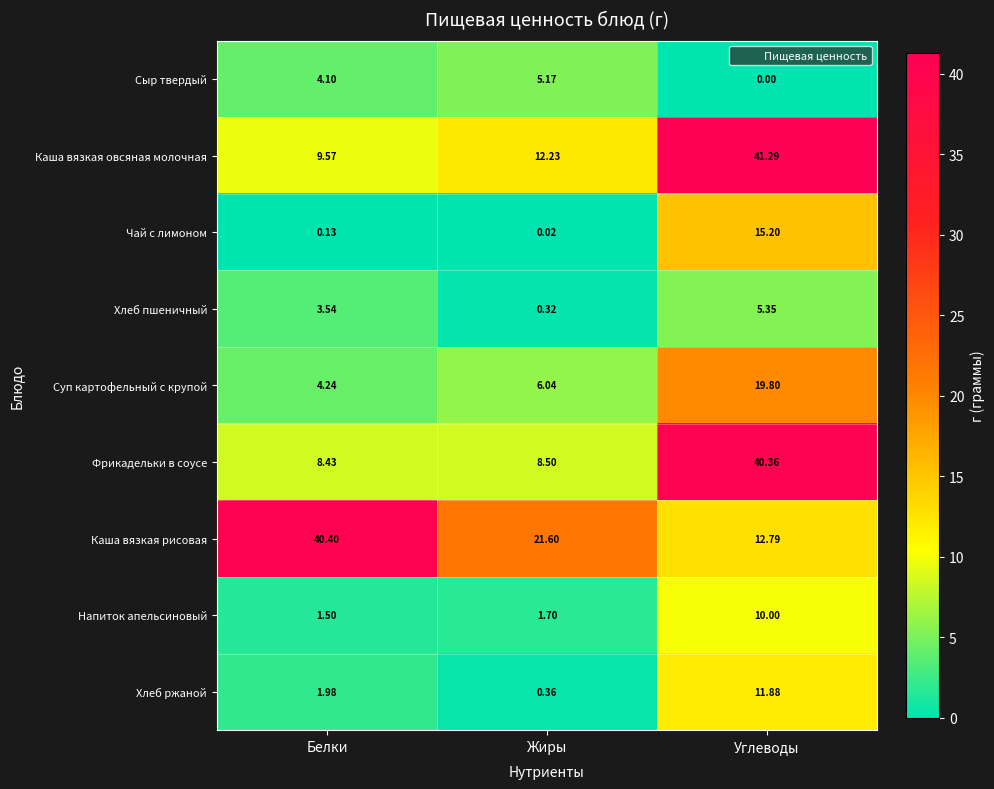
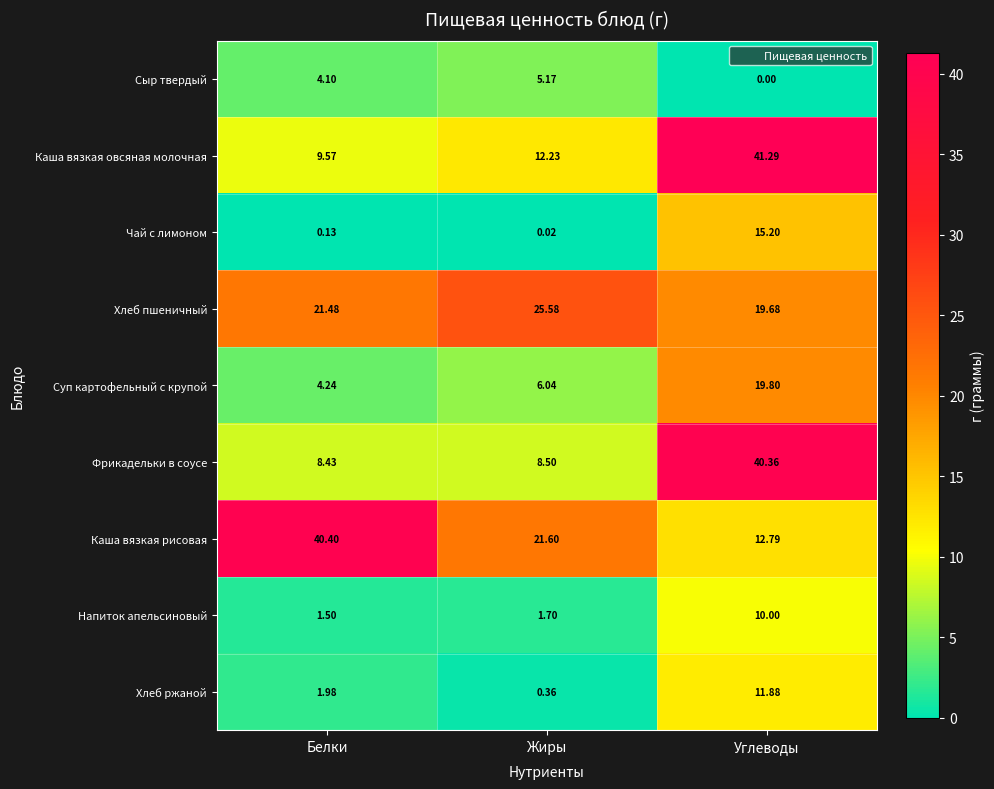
  {
    "Сыр твердый": {
      "Белки": 4.10,
      "Жиры": 5.17,
      "Углеводы": 0.00
    },
    "Каша вязкая овсяная молочная": {
      "Белки": 9.57,
      "Жиры": 12.23,
      "Углеводы": 41.29
    },
    "Чай с лимоном": {
      "Белки": 0.13,
      "Жиры": 0.02,
      "Углеводы": 15.20
    },
    "Хлеб пшеничный": {
-     "Белки": 3.54,
-     "Жиры": 0.32,
-     "Углеводы": 5.35
+     "Белки": 21.48,
+     "Жиры": 25.58,
+     "Углеводы": 19.68
    },
    "Суп картофельный с крупой": {
      "Белки": 4.24,
      "Жиры": 6.04,
      "Углеводы": 19.80
    },
    "Фрикадельки в соусе": {
      "Белки": 8.43,
      "Жиры": 8.50,
      "Углеводы": 40.36
    },
    "Каша вязкая рисовая": {
      "Белки": 40.40,
      "Жиры": 21.60,
      "Углеводы": 12.79
    },
    "Напиток апельсиновый": {
      "Белки": 1.50,
      "Жиры": 1.70,
      "Углеводы": 10.00
    },
    "Хлеб ржаной": {
      "Белки": 1.98,
      "Жиры": 0.36,
      "Углеводы": 11.88
    }
  }
